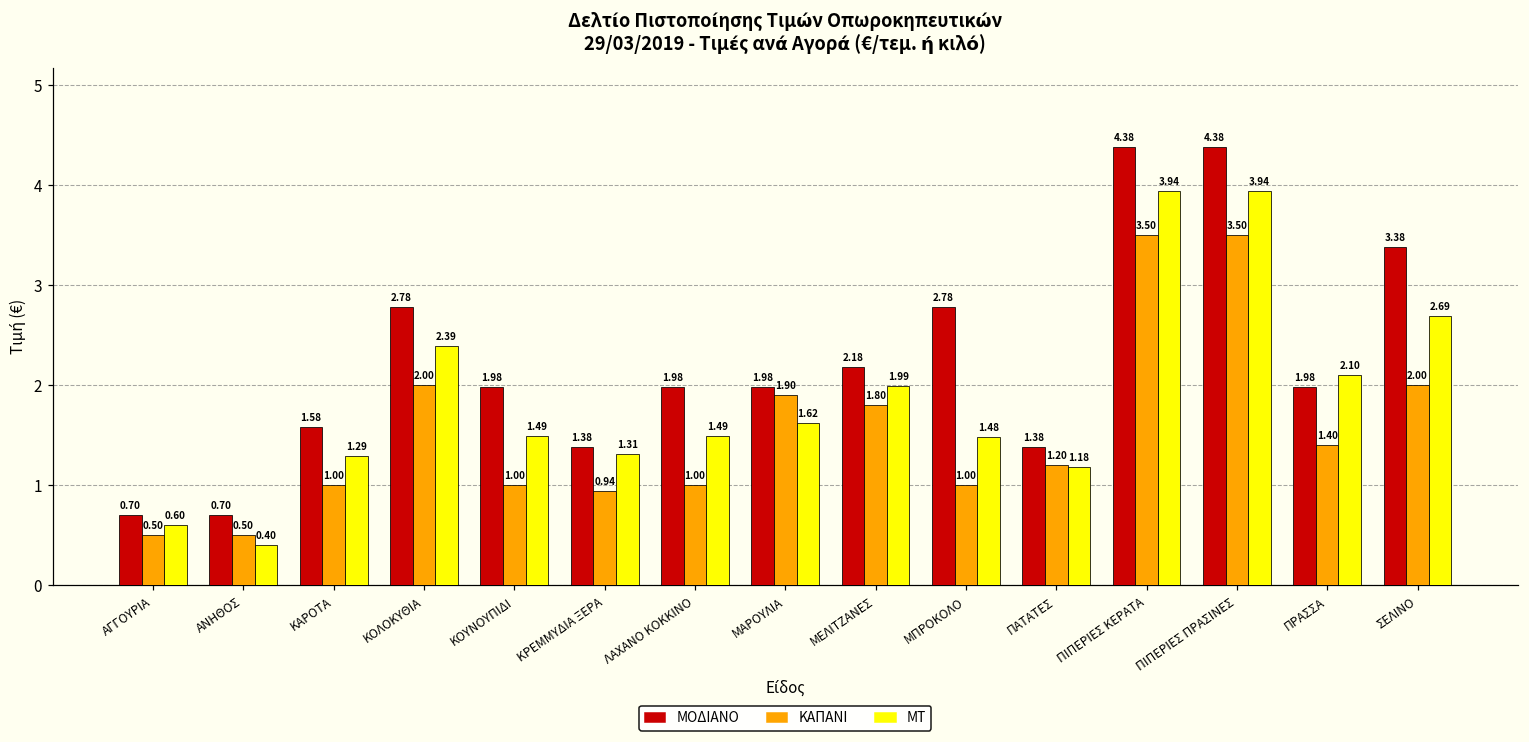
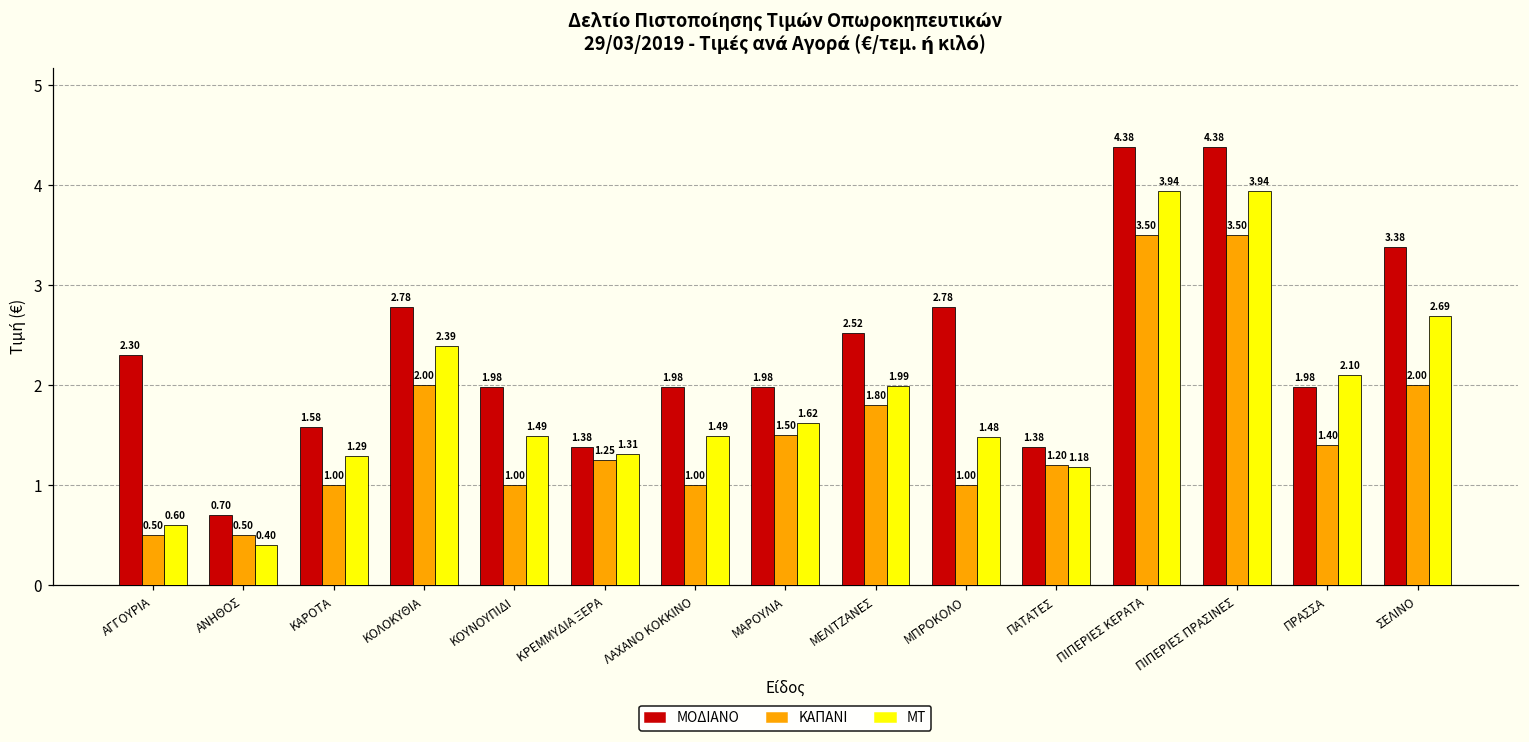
  {
    "ΜΟΔΙΑΝΟ": {
-     "ΑΓΓΟΥΡΙΑ": 0.70,
+     "ΑΓΓΟΥΡΙΑ": 2.30,
      "ΑΝΗΘΟΣ": 0.70,
      "ΚΑΡΟΤΑ": 1.58,
      "ΚΟΛΟΚΥΘΙΑ": 2.78,
      "ΚΟΥΝΟΥΠΙΔΙ": 1.98,
      "ΚΡΕΜΜΥΔΙΑ ΞΕΡΑ": 1.38,
      "ΛΑΧΑΝΟ ΚΟΚΚΙΝΟ": 1.98,
      "ΜΑΡΟΥΛΙΑ": 1.98,
-     "ΜΕΛΙΤΖΑΝΕΣ": 2.18,
+     "ΜΕΛΙΤΖΑΝΕΣ": 2.52,
      "ΜΠΡΟΚΟΛΟ": 2.78,
      "ΠΑΤΑΤΕΣ": 1.38,
      "ΠΙΠΕΡΙΕΣ ΚΕΡΑΤΑ": 4.38,
      "ΠΙΠΕΡΙΕΣ ΠΡΑΣΙΝΕΣ": 4.38,
      "ΠΡΑΣΣΑ": 1.98,
      "ΣΕΛΙΝΟ": 3.38
    },
    "ΚΑΠΑΝΙ": {
      "ΑΓΓΟΥΡΙΑ": 0.50,
      "ΑΝΗΘΟΣ": 0.50,
      "ΚΑΡΟΤΑ": 1.00,
      "ΚΟΛΟΚΥΘΙΑ": 2.00,
      "ΚΟΥΝΟΥΠΙΔΙ": 1.00,
-     "ΚΡΕΜΜΥΔΙΑ ΞΕΡΑ": 0.94,
+     "ΚΡΕΜΜΥΔΙΑ ΞΕΡΑ": 1.25,
      "ΛΑΧΑΝΟ ΚΟΚΚΙΝΟ": 1.00,
-     "ΜΑΡΟΥΛΙΑ": 1.90,
+     "ΜΑΡΟΥΛΙΑ": 1.50,
      "ΜΕΛΙΤΖΑΝΕΣ": 1.80,
      "ΜΠΡΟΚΟΛΟ": 1.00,
      "ΠΑΤΑΤΕΣ": 1.20,
      "ΠΙΠΕΡΙΕΣ ΚΕΡΑΤΑ": 3.50,
      "ΠΙΠΕΡΙΕΣ ΠΡΑΣΙΝΕΣ": 3.50,
      "ΠΡΑΣΣΑ": 1.40,
      "ΣΕΛΙΝΟ": 2.00
    },
    "ΜΤ": {
      "ΑΓΓΟΥΡΙΑ": 0.60,
      "ΑΝΗΘΟΣ": 0.40,
      "ΚΑΡΟΤΑ": 1.29,
      "ΚΟΛΟΚΥΘΙΑ": 2.39,
      "ΚΟΥΝΟΥΠΙΔΙ": 1.49,
      "ΚΡΕΜΜΥΔΙΑ ΞΕΡΑ": 1.31,
      "ΛΑΧΑΝΟ ΚΟΚΚΙΝΟ": 1.49,
      "ΜΑΡΟΥΛΙΑ": 1.62,
      "ΜΕΛΙΤΖΑΝΕΣ": 1.99,
      "ΜΠΡΟΚΟΛΟ": 1.48,
      "ΠΑΤΑΤΕΣ": 1.18,
      "ΠΙΠΕΡΙΕΣ ΚΕΡΑΤΑ": 3.94,
      "ΠΙΠΕΡΙΕΣ ΠΡΑΣΙΝΕΣ": 3.94,
      "ΠΡΑΣΣΑ": 2.10,
      "ΣΕΛΙΝΟ": 2.69
    }
  }
